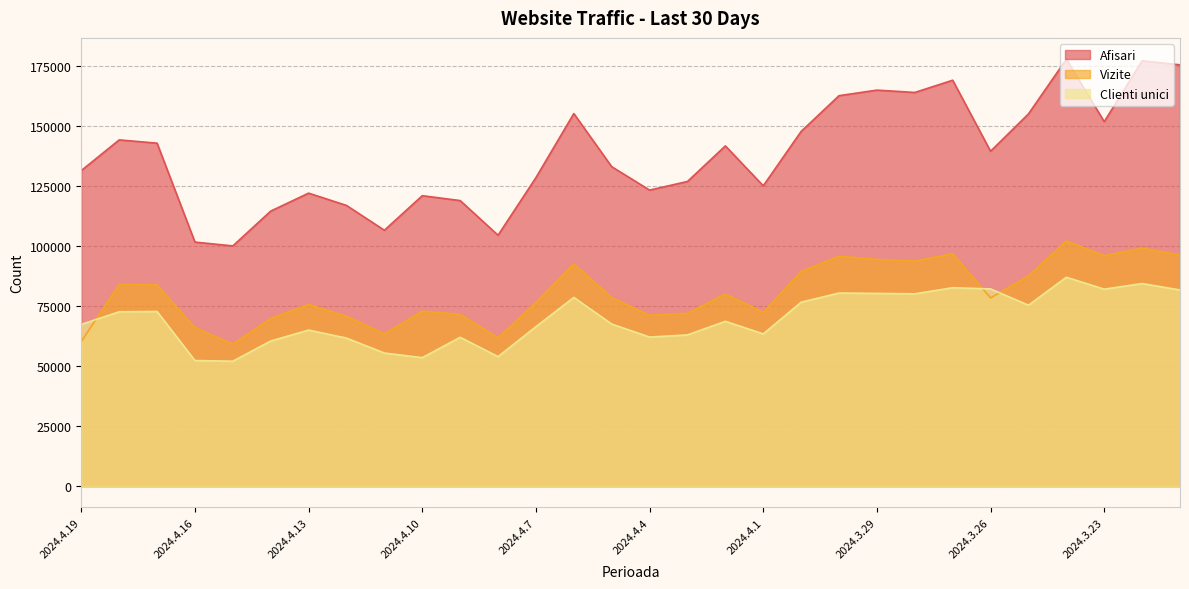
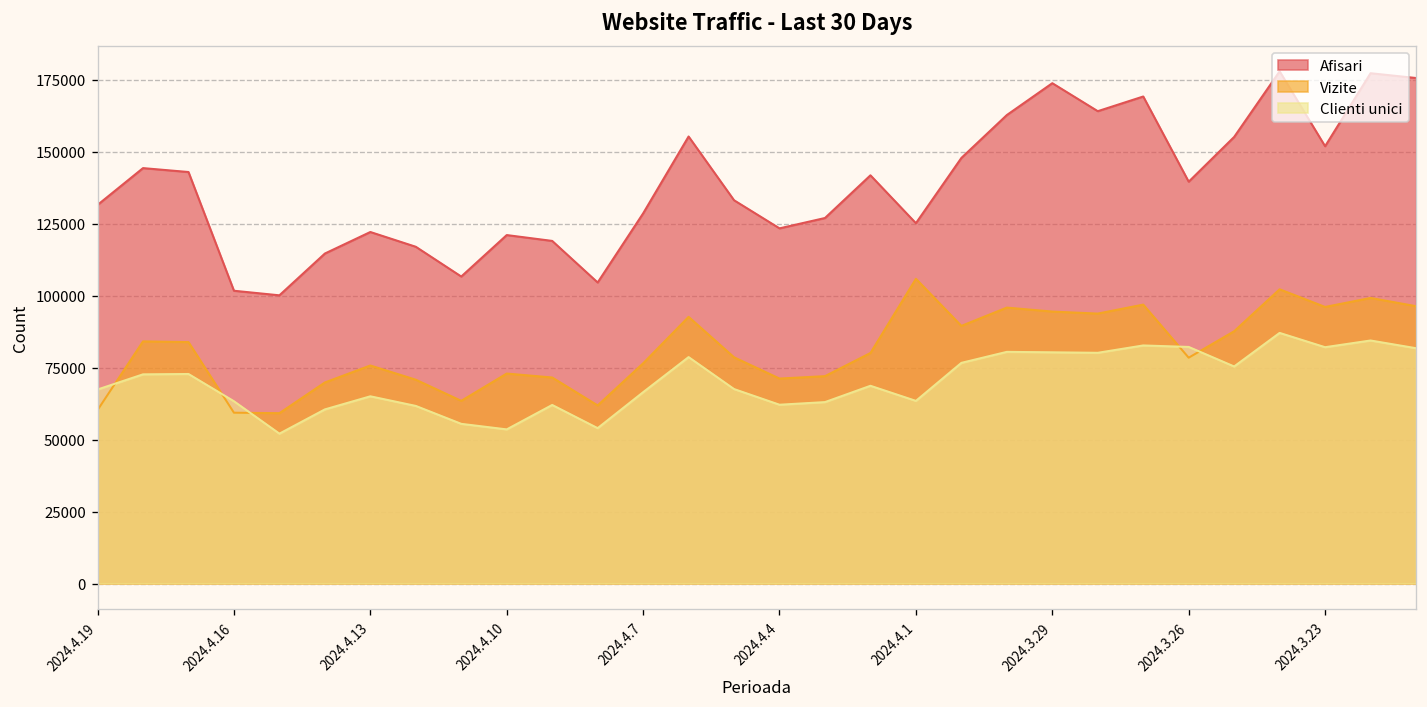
  {
    "Afisari": {
      "2024.4.19": 132000,
      "2024.4.16": 102000,
      "2024.4.13": 122000,
      "2024.4.10": 121000,
      "2024.4.7": 129000,
      "2024.4.4": 123000,
      "2024.4.1": 125000,
-     "2024.3.29": 165000,
+     "2024.3.29": 174000,
      "2024.3.26": 140000,
      "2024.3.23": 152000
    },
    "Vizite": {
      "2024.4.19": 60000,
-     "2024.4.16": 66000,
+     "2024.4.16": 59000,
      "2024.4.13": 76000,
      "2024.4.10": 73000,
      "2024.4.7": 77000,
      "2024.4.4": 71000,
-     "2024.4.1": 72000,
+     "2024.4.1": 106000,
      "2024.3.29": 95000,
      "2024.3.26": 78000,
      "2024.3.23": 96000
    },
    "Clienti unici": {
      "2024.4.19": 67000,
-     "2024.4.16": 52000,
+     "2024.4.16": 63000,
      "2024.4.13": 65000,
      "2024.4.10": 54000,
      "2024.4.7": 66000,
      "2024.4.4": 62000,
      "2024.4.1": 63000,
      "2024.3.29": 80000,
      "2024.3.26": 82000,
      "2024.3.23": 82000
    }
  }
